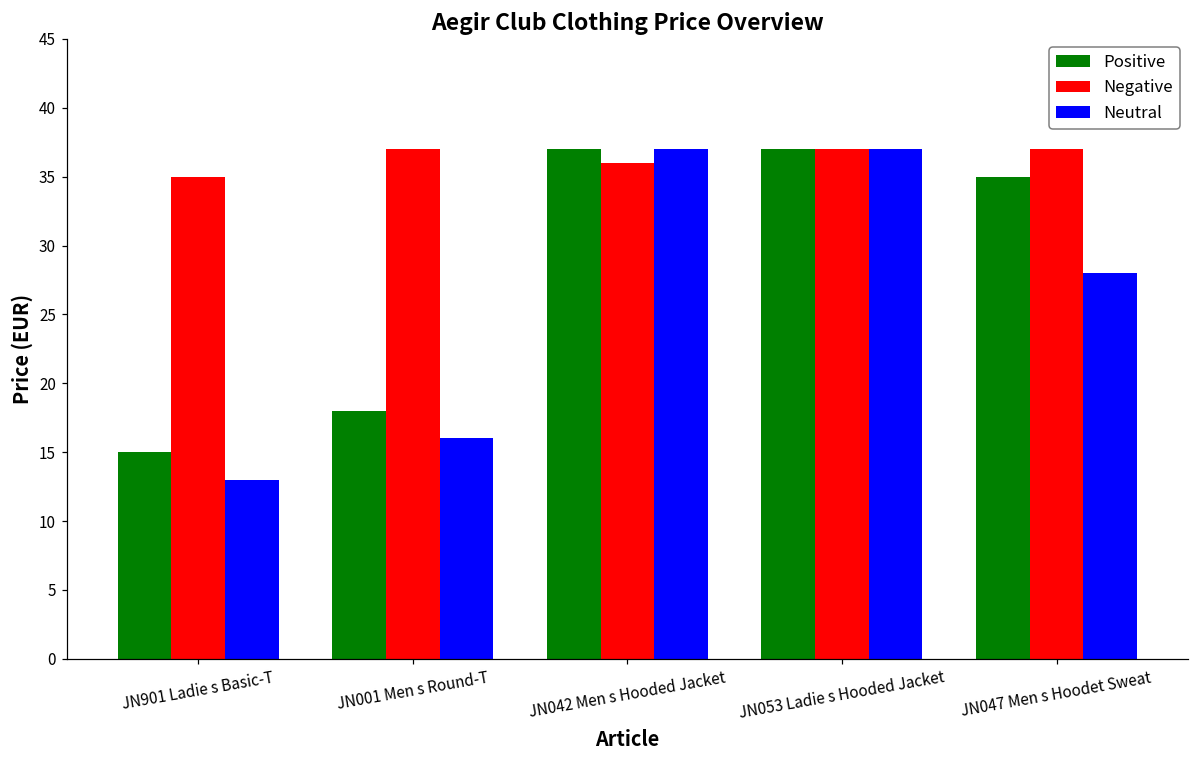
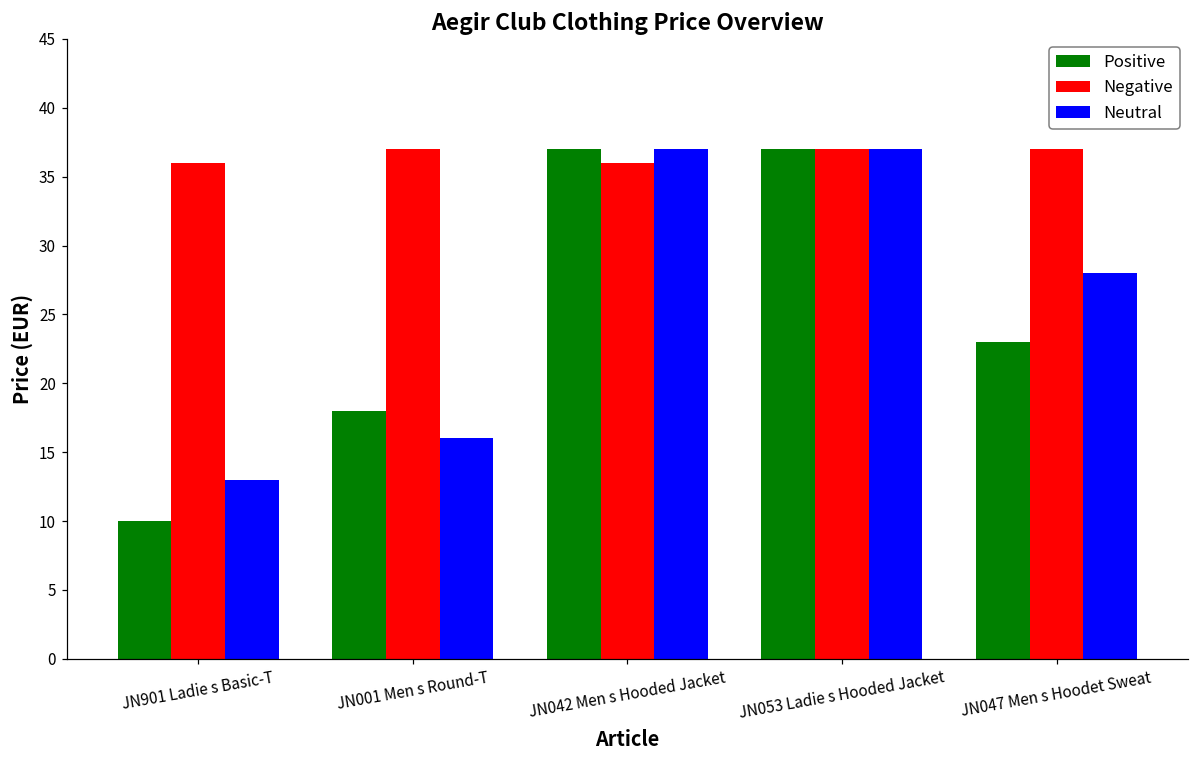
  {
    "Positive": {
-     "JN901 Ladie s Basic-T": 15,
+     "JN901 Ladie s Basic-T": 10,
      "JN001 Men s Round-T": 18,
      "JN042 Men s Hooded Jacket": 37,
      "JN053 Ladie s Hooded Jacket": 37,
-     "JN047 Men s Hoodet Sweat": 35
+     "JN047 Men s Hoodet Sweat": 23
    },
    "Negative": {
-     "JN901 Ladie s Basic-T": 35,
+     "JN901 Ladie s Basic-T": 36,
      "JN001 Men s Round-T": 37,
      "JN042 Men s Hooded Jacket": 36,
      "JN053 Ladie s Hooded Jacket": 37,
      "JN047 Men s Hoodet Sweat": 37
    },
    "Neutral": {
      "JN901 Ladie s Basic-T": 13,
      "JN001 Men s Round-T": 16,
      "JN042 Men s Hooded Jacket": 37,
      "JN053 Ladie s Hooded Jacket": 37,
      "JN047 Men s Hoodet Sweat": 28
    }
  }
